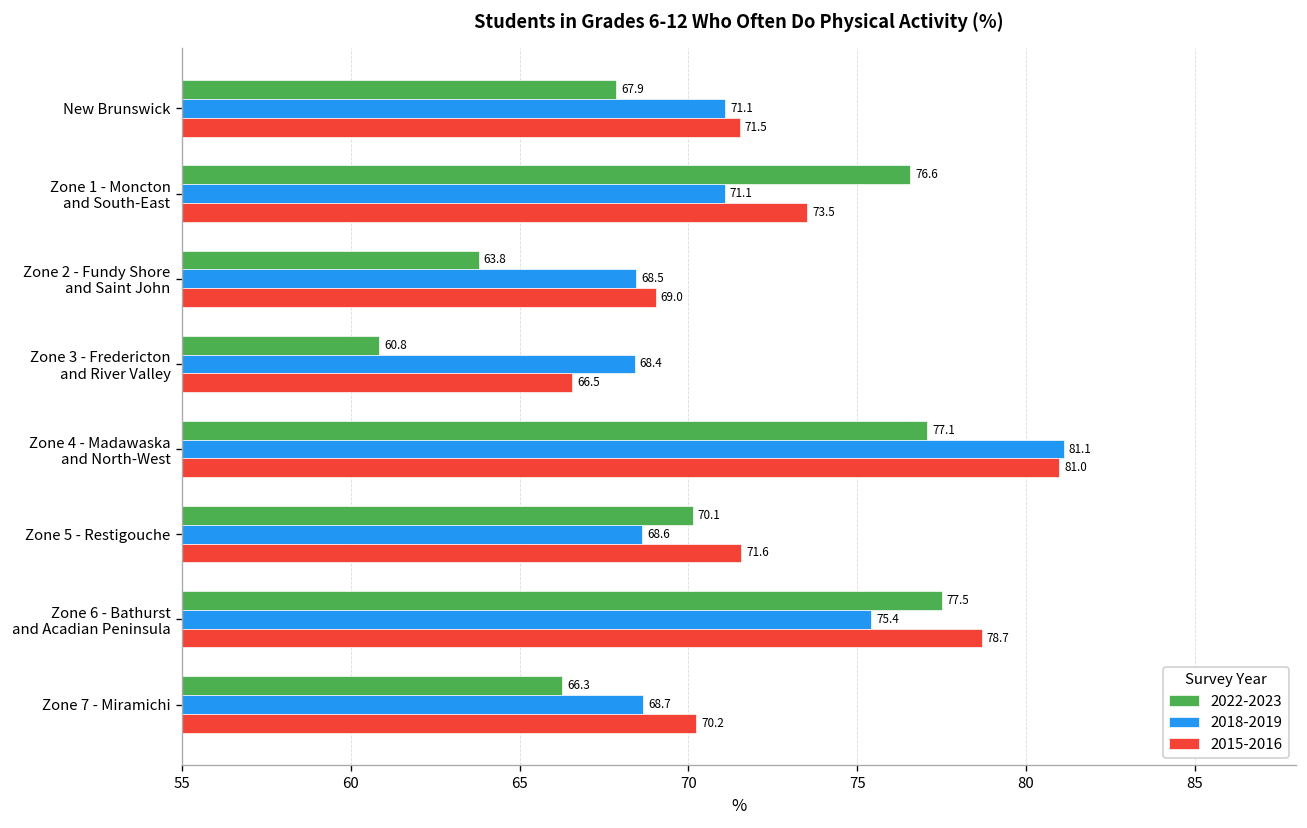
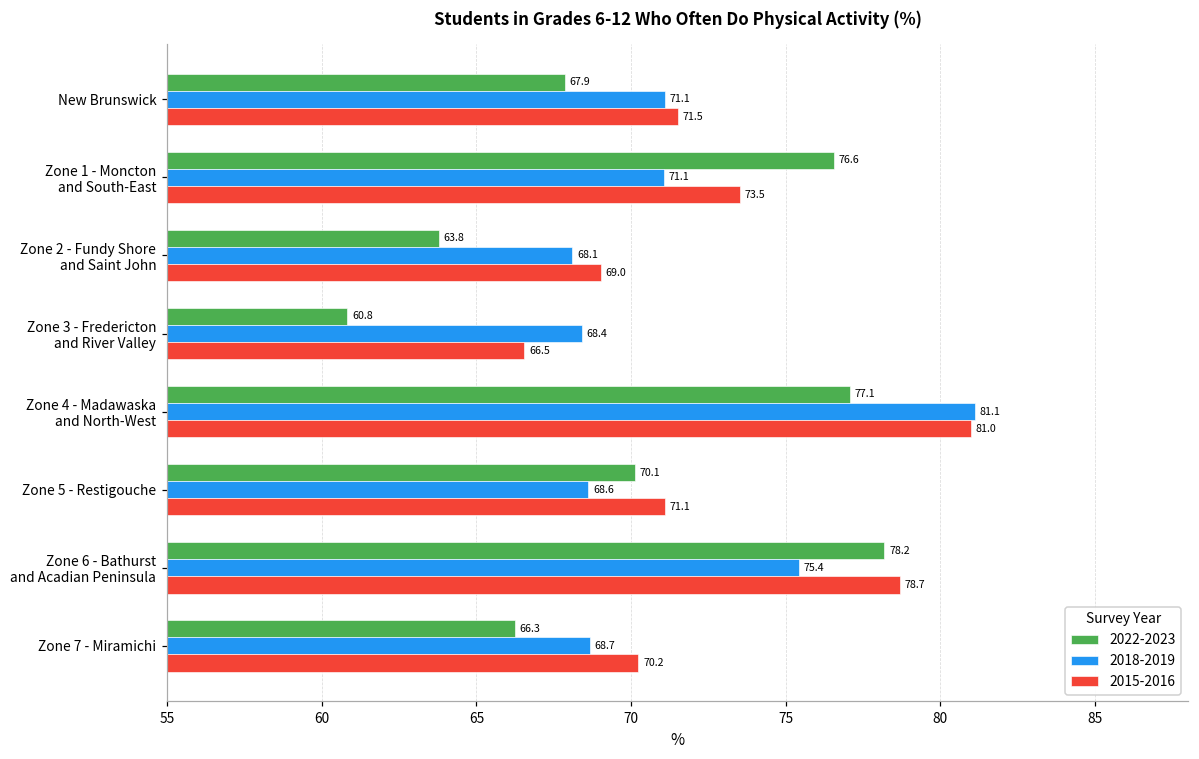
  {
    "2022-2023": {
      "New Brunswick": 67.9,
      "Zone 1 - Moncton and South-East": 76.6,
      "Zone 2 - Fundy Shore and Saint John": 63.8,
      "Zone 3 - Fredericton and River Valley": 60.8,
      "Zone 4 - Madawaska and North-West": 77.1,
      "Zone 5 - Restigouche": 70.1,
-     "Zone 6 - Bathurst and Acadian Peninsula": 77.5,
+     "Zone 6 - Bathurst and Acadian Peninsula": 78.2,
      "Zone 7 - Miramichi": 66.3
    },
    "2018-2019": {
      "New Brunswick": 71.1,
      "Zone 1 - Moncton and South-East": 71.1,
-     "Zone 2 - Fundy Shore and Saint John": 68.5,
+     "Zone 2 - Fundy Shore and Saint John": 68.1,
      "Zone 3 - Fredericton and River Valley": 68.4,
      "Zone 4 - Madawaska and North-West": 81.1,
      "Zone 5 - Restigouche": 68.6,
      "Zone 6 - Bathurst and Acadian Peninsula": 75.4,
      "Zone 7 - Miramichi": 68.7
    },
    "2015-2016": {
      "New Brunswick": 71.5,
      "Zone 1 - Moncton and South-East": 73.5,
      "Zone 2 - Fundy Shore and Saint John": 69.0,
      "Zone 3 - Fredericton and River Valley": 66.5,
      "Zone 4 - Madawaska and North-West": 81.0,
-     "Zone 5 - Restigouche": 71.6,
+     "Zone 5 - Restigouche": 71.1,
      "Zone 6 - Bathurst and Acadian Peninsula": 78.7,
      "Zone 7 - Miramichi": 70.2
    }
  }
